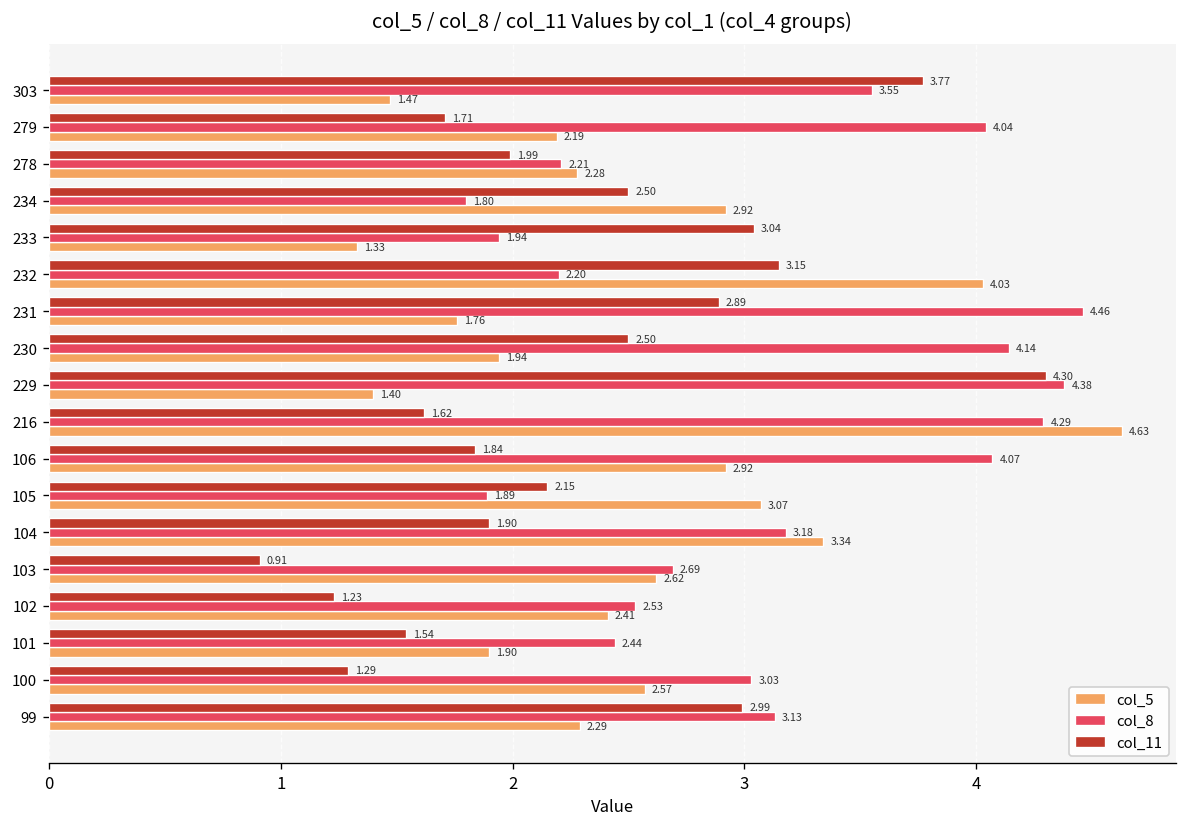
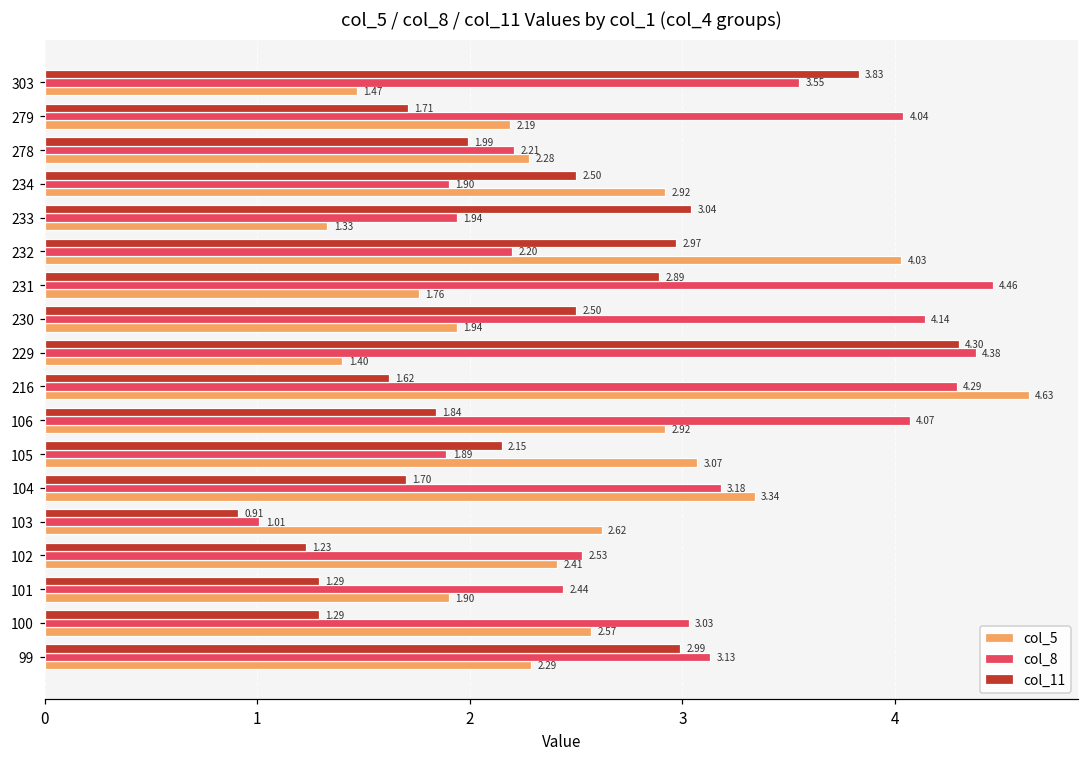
  {
    "col_5": {
      "303": 1.47,
      "279": 2.19,
      "278": 2.28,
      "234": 2.92,
      "233": 1.33,
      "232": 4.03,
      "231": 1.76,
      "230": 1.94,
      "229": 1.40,
      "216": 4.63,
      "106": 2.92,
      "105": 3.07,
      "104": 3.34,
      "103": 2.62,
      "102": 2.41,
      "101": 1.90,
      "100": 2.57,
      "99": 2.29
    },
    "col_8": {
      "303": 3.55,
      "279": 4.04,
      "278": 2.21,
-     "234": 1.80,
+     "234": 1.90,
      "233": 1.94,
      "232": 2.20,
      "231": 4.46,
      "230": 4.14,
      "229": 4.38,
      "216": 4.29,
      "106": 4.07,
      "105": 1.89,
      "104": 3.18,
-     "103": 2.69,
+     "103": 1.01,
      "102": 2.53,
      "101": 2.44,
      "100": 3.03,
      "99": 3.13
    },
    "col_11": {
-     "303": 3.77,
+     "303": 3.83,
      "279": 1.71,
      "278": 1.99,
      "234": 2.50,
      "233": 3.04,
-     "232": 3.15,
+     "232": 2.97,
      "231": 2.89,
      "230": 2.50,
      "229": 4.30,
      "216": 1.62,
      "106": 1.84,
      "105": 2.15,
-     "104": 1.90,
+     "104": 1.70,
      "103": 0.91,
      "102": 1.23,
-     "101": 1.54,
+     "101": 1.29,
      "100": 1.29,
      "99": 2.99
    }
  }
